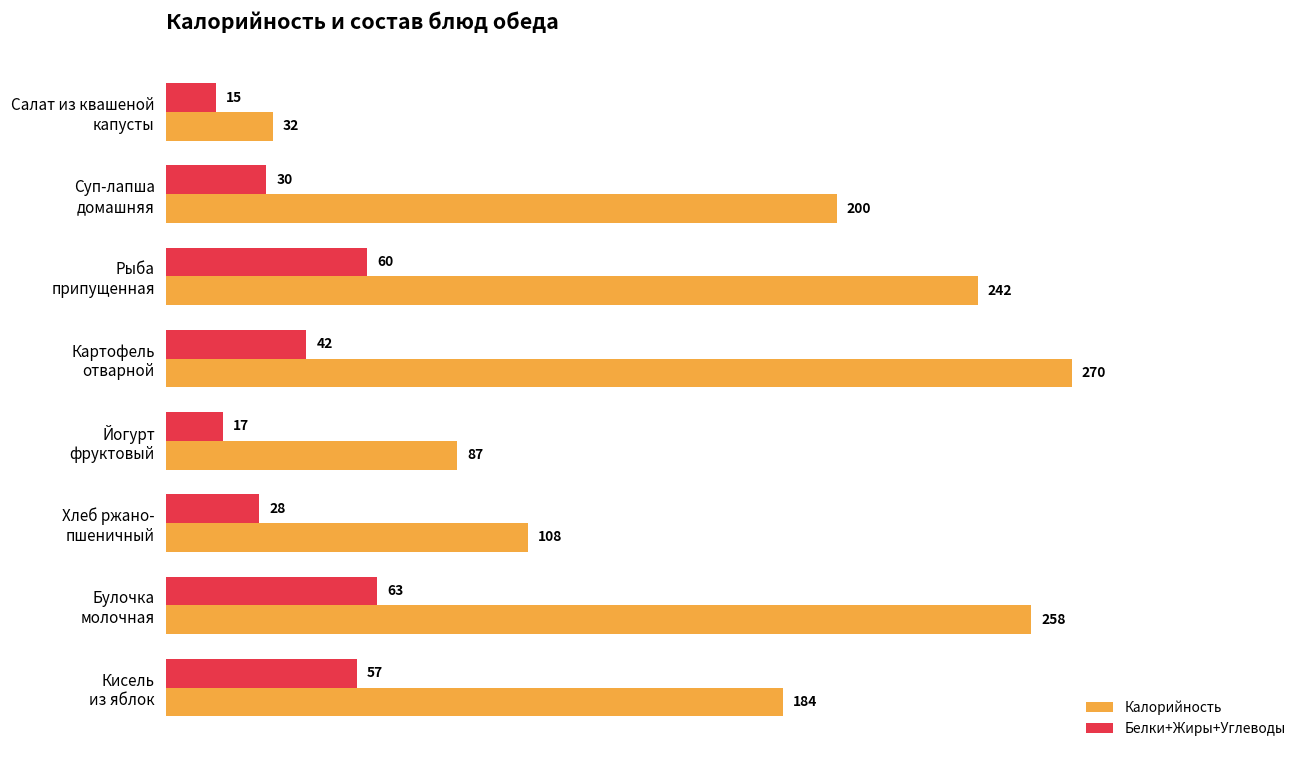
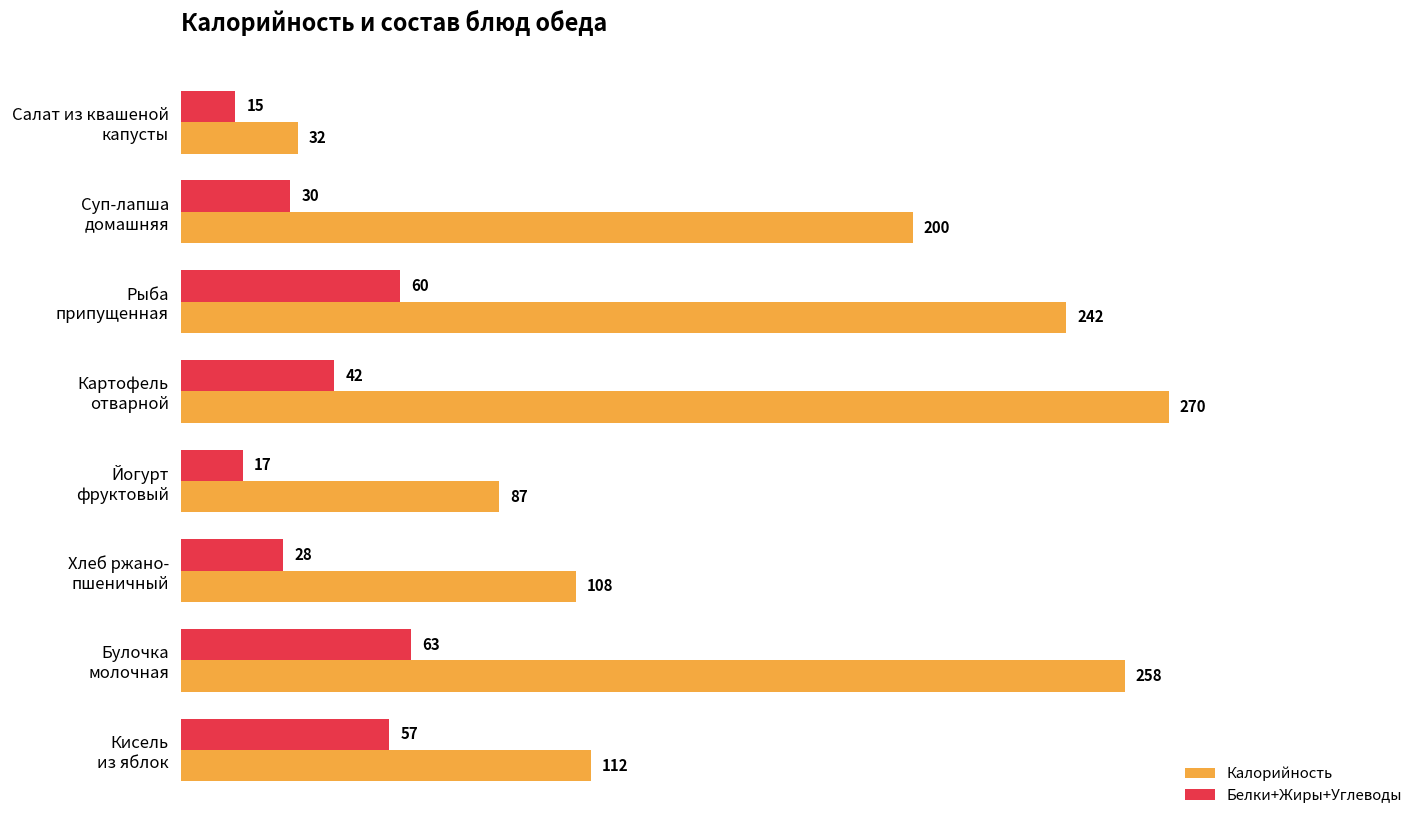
  {
    "Калорийность": {
      "Салат из квашеной капусты": 32,
      "Суп-лапша домашняя": 200,
      "Рыба припущенная": 242,
      "Картофель отварной": 270,
      "Йогурт фруктовый": 87,
      "Хлеб ржано- пшеничный": 108,
      "Булочка молочная": 258,
-     "Кисель из яблок": 184
+     "Кисель из яблок": 112
    },
    "Белки+Жиры+Углеводы": {
      "Салат из квашеной капусты": 15,
      "Суп-лапша домашняя": 30,
      "Рыба припущенная": 60,
      "Картофель отварной": 42,
      "Йогурт фруктовый": 17,
      "Хлеб ржано- пшеничный": 28,
      "Булочка молочная": 63,
      "Кисель из яблок": 57
    }
  }
